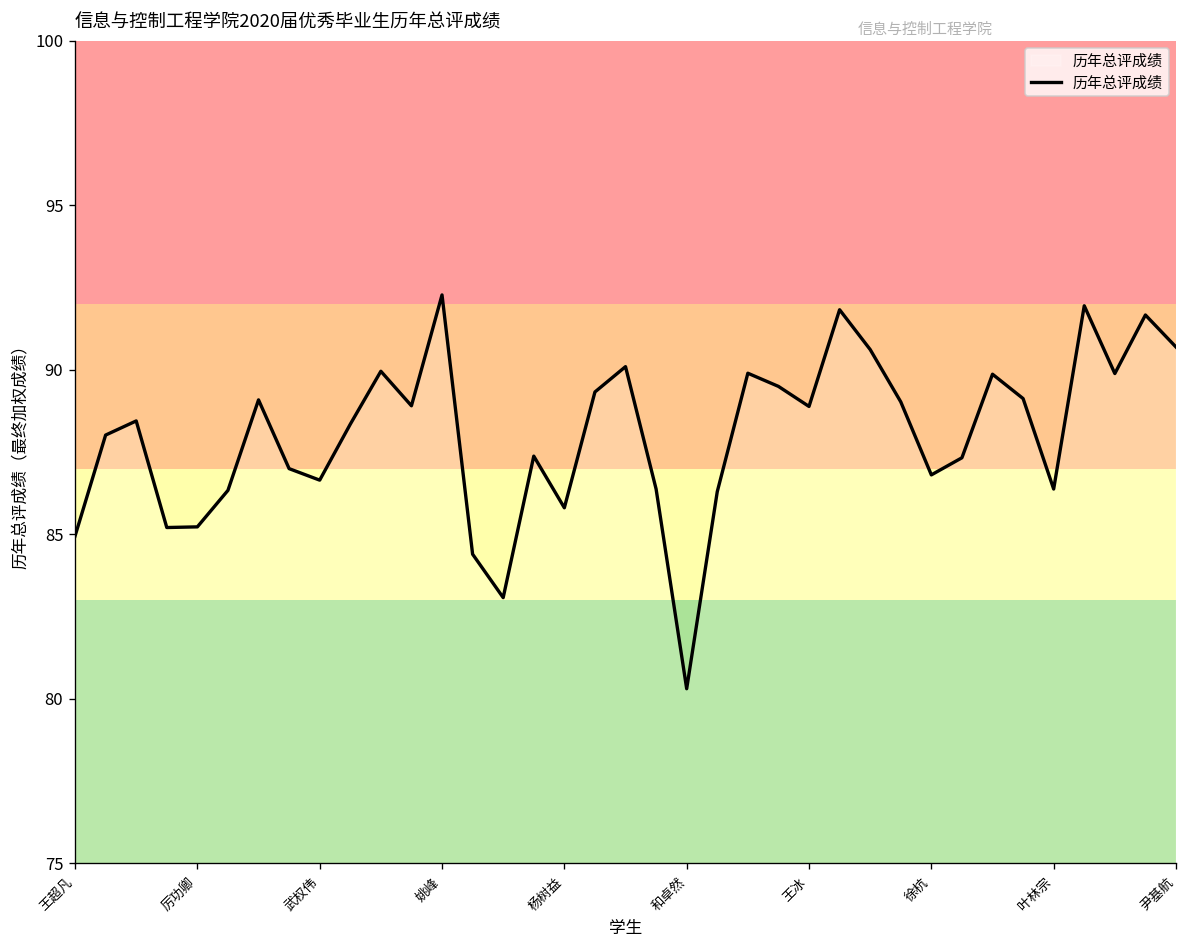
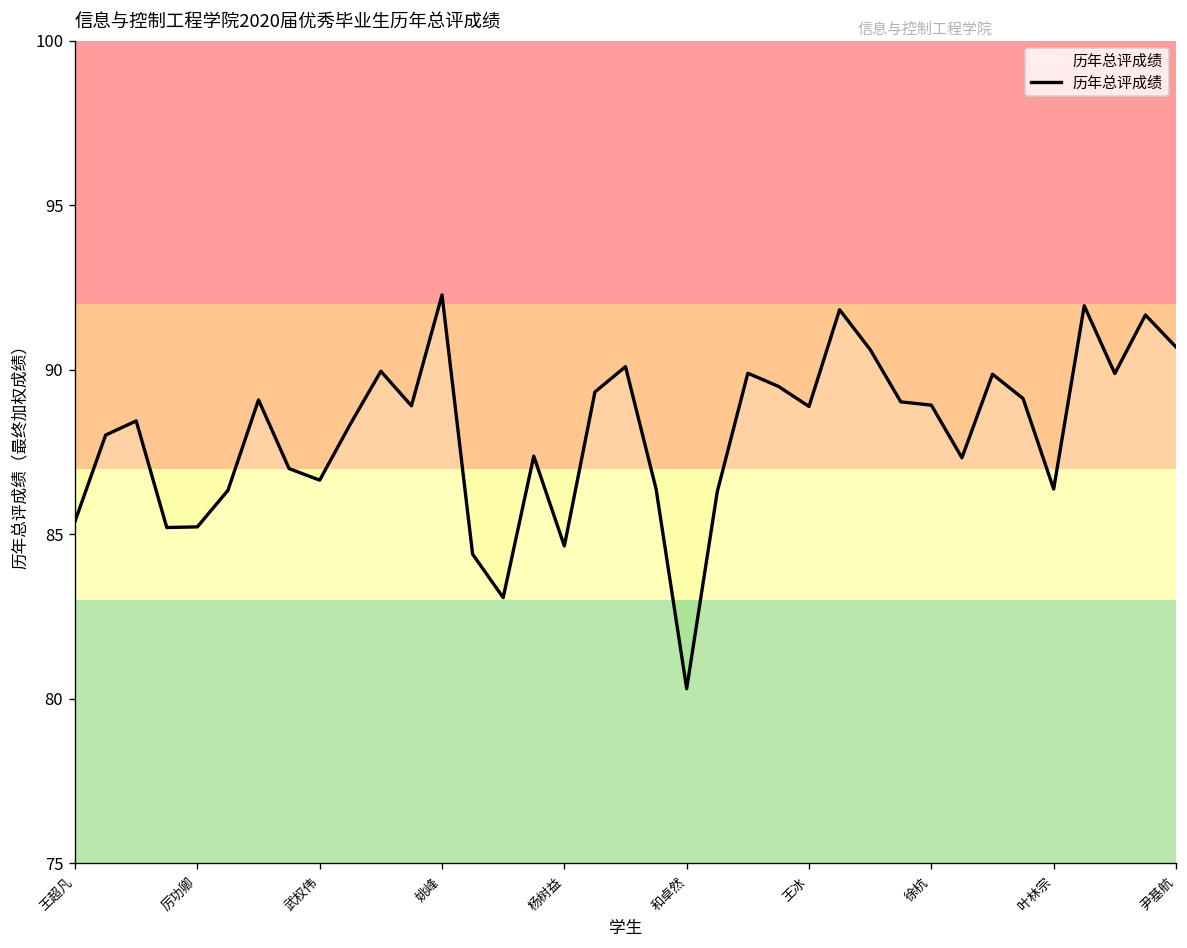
  {
-   "王超凡": 85.0,
+   "王超凡": 85.4,
    "厉功卿": 85.2,
    "武权伟": 86.7,
    "姚峰": 92.3,
-   "杨树益": 85.8,
+   "杨树益": 84.7,
    "和卓然": 80.3,
    "王冰": 88.9,
-   "徐杭": 86.8,
+   "徐杭": 88.9,
    "叶林宗": 86.4,
    "尹基航": 90.7
  }
